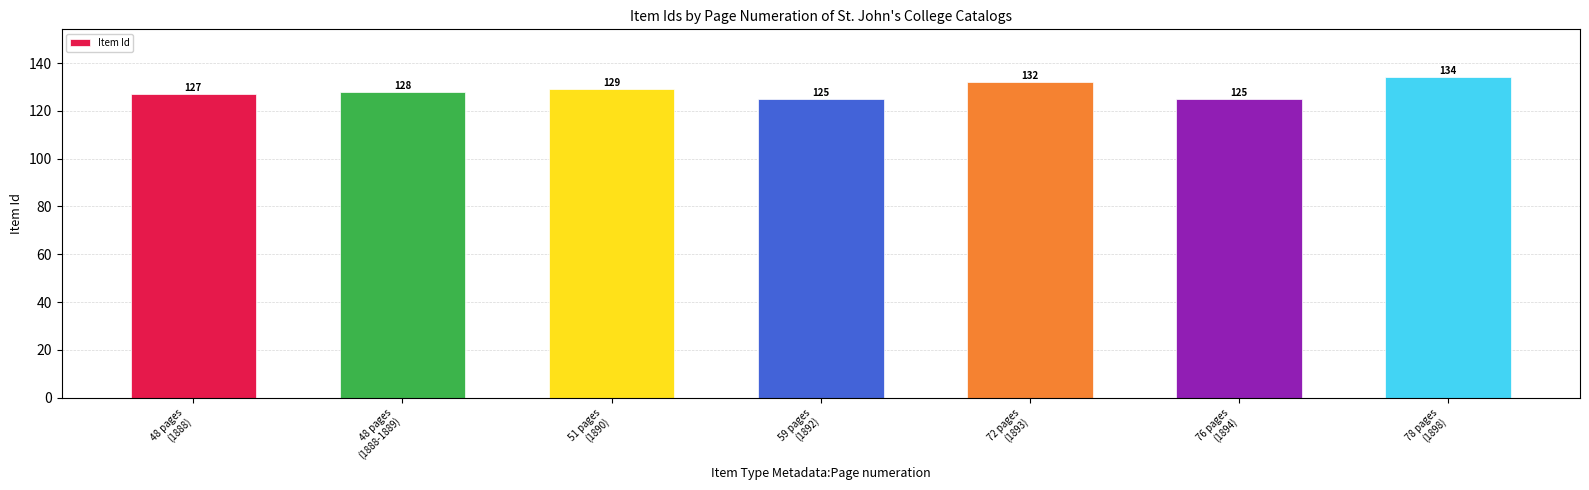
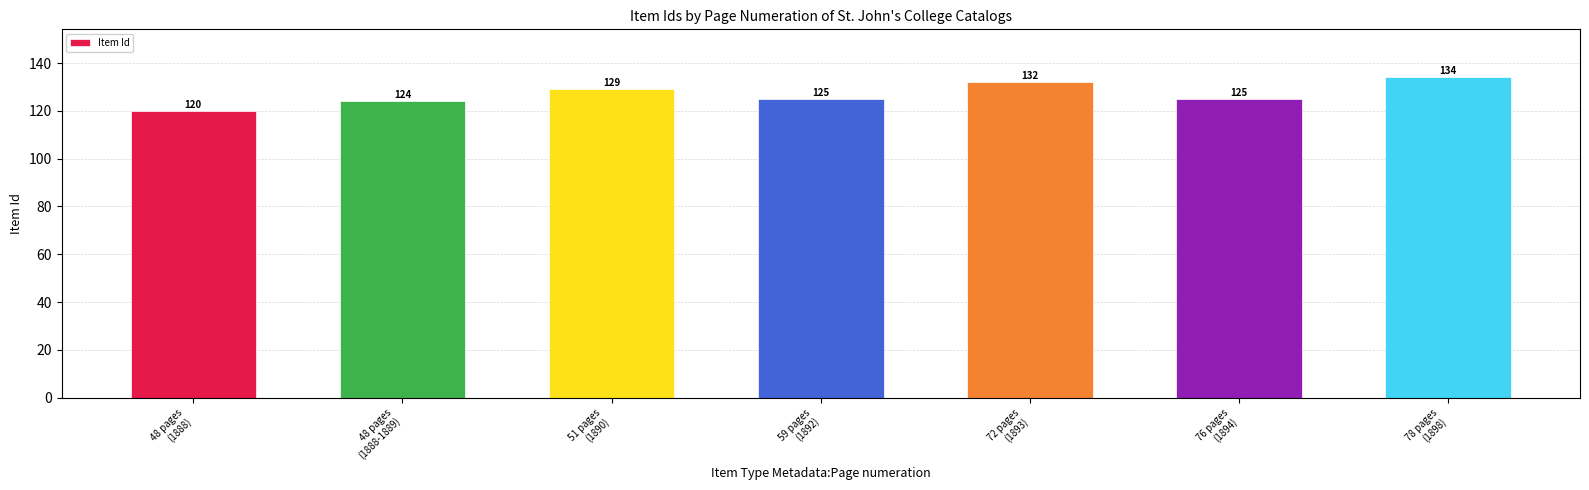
  {
-   "48 pages (1888)": 127,
-   "48 pages (1888-1889)": 128,
+   "48 pages (1888)": 120,
+   "48 pages (1888-1889)": 124,
    "51 pages (1890)": 129,
    "59 pages (1892)": 125,
    "72 pages (1893)": 132,
    "76 pages (1894)": 125,
    "78 pages (1898)": 134
  }
